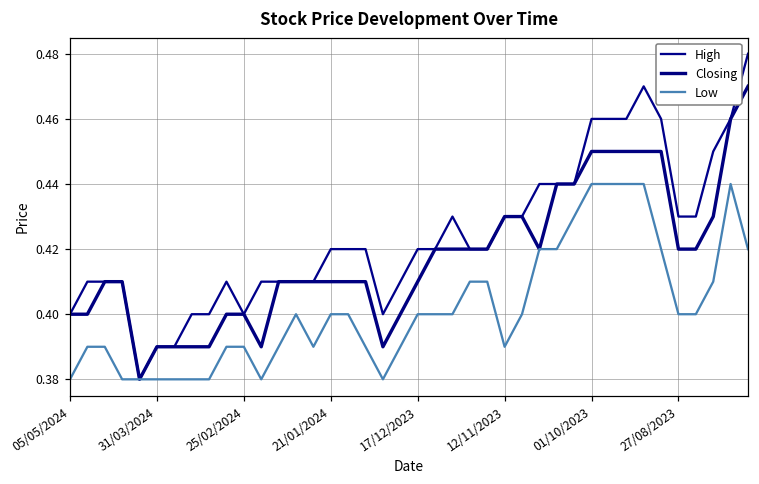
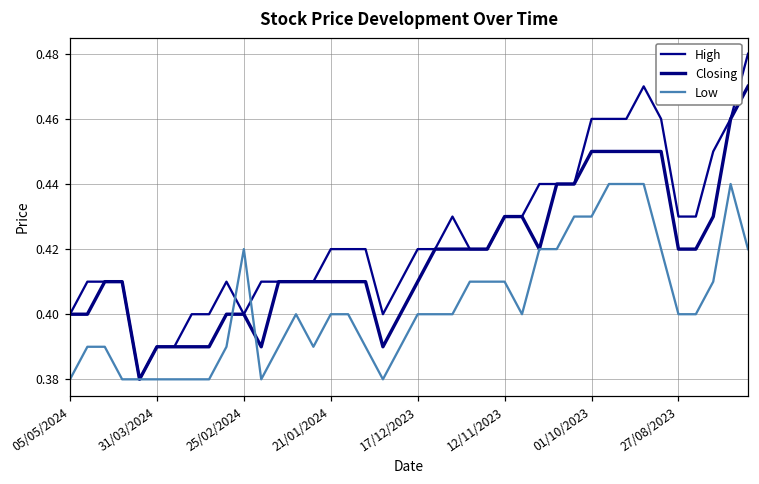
  {
    "Low": {
      "05/05/2024": 0.38,
      "31/03/2024": 0.38,
-     "25/02/2024": 0.39,
+     "25/02/2024": 0.42,
      "21/01/2024": 0.40,
      "17/12/2023": 0.40,
-     "12/11/2023": 0.39,
-     "01/10/2023": 0.44,
+     "12/11/2023": 0.41,
+     "01/10/2023": 0.43,
      "27/08/2023": 0.40
    }
  }
